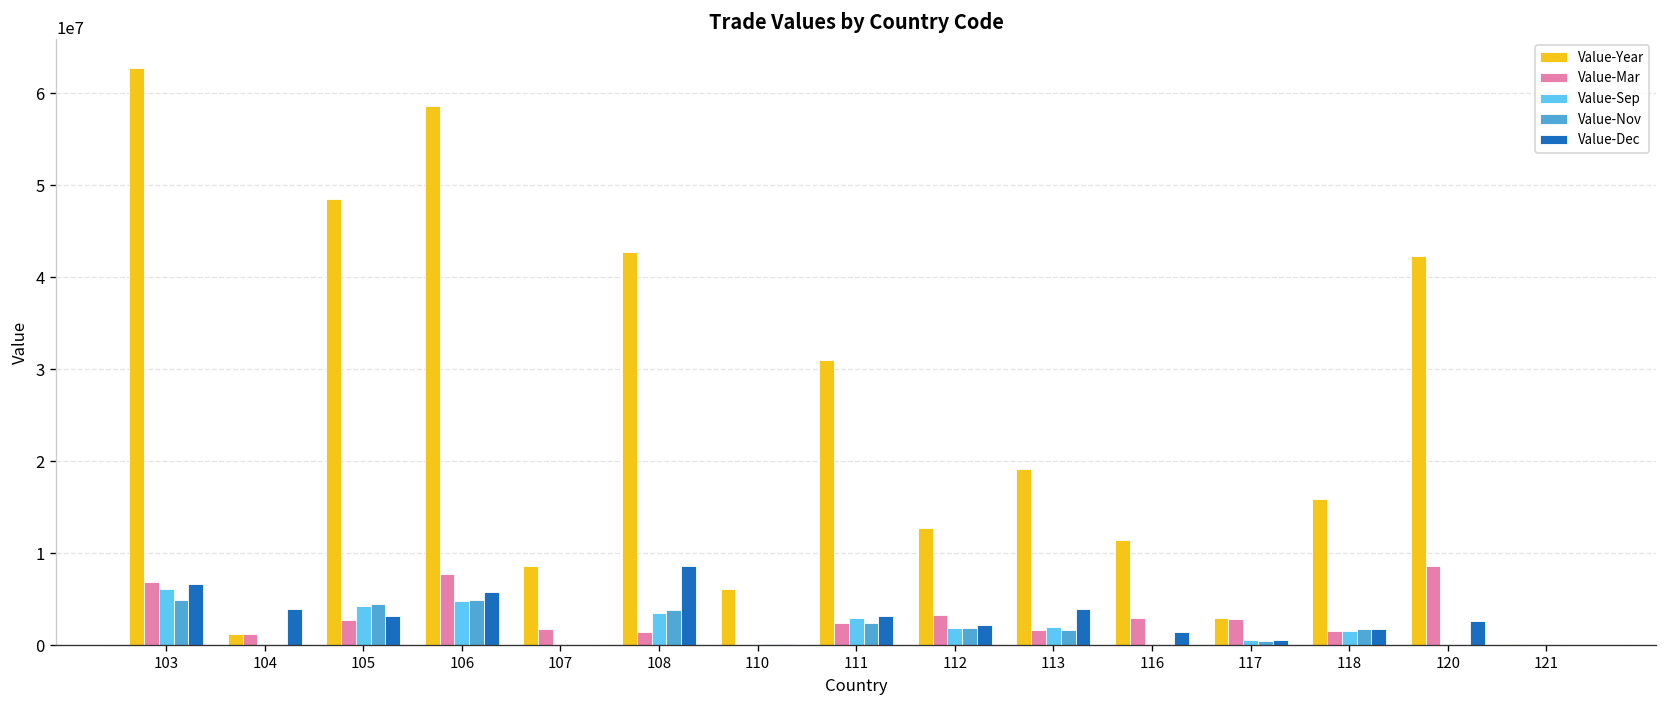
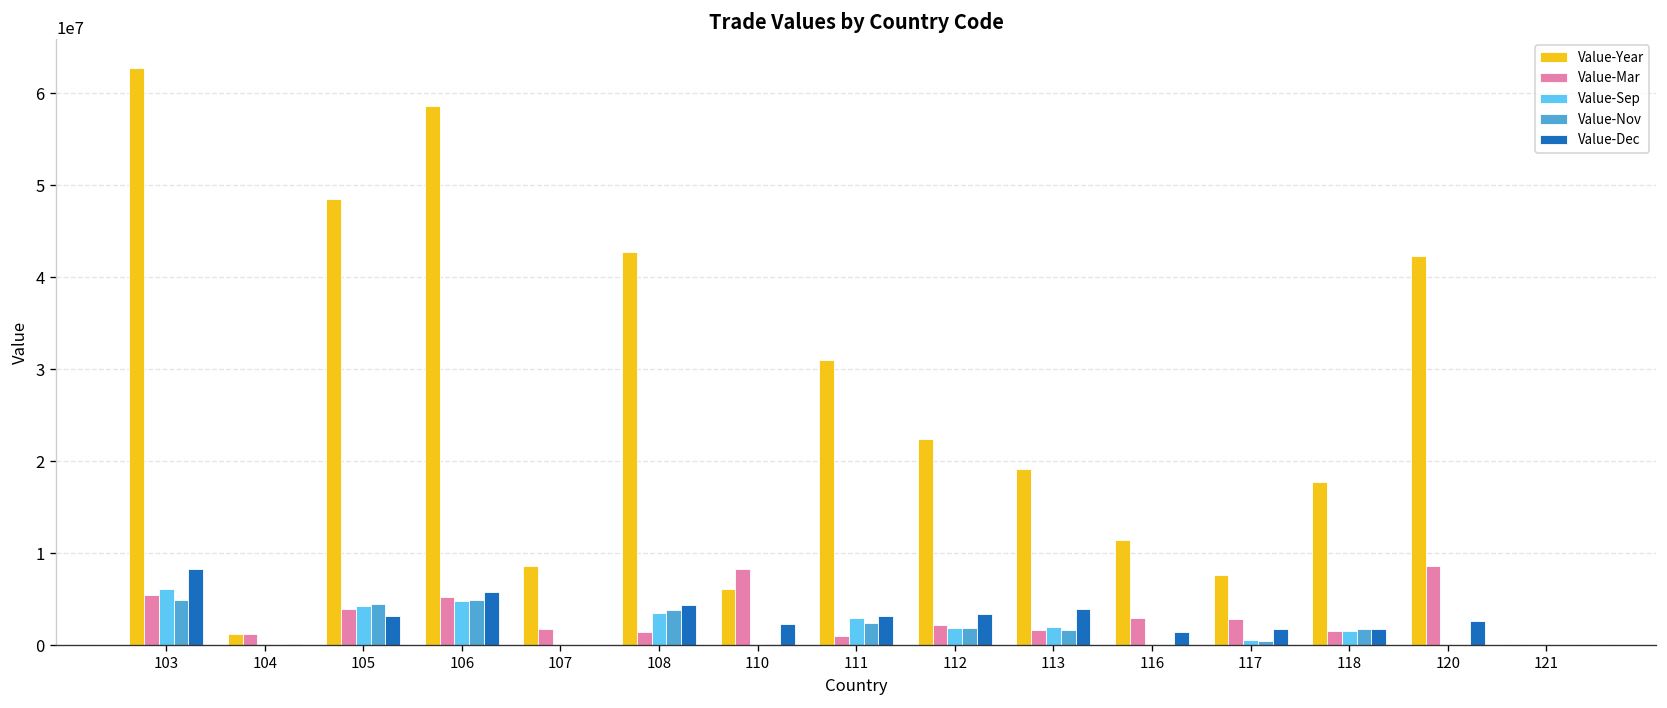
  {
    "Value-Year": {
      "103": 63000000,
      "104": 1000000,
      "105": 48000000,
      "106": 59000000,
      "107": 9000000,
      "108": 43000000,
      "110": 6000000,
      "111": 31000000,
-     "112": 13000000,
+     "112": 22000000,
      "113": 19000000,
      "116": 11000000,
-     "117": 3000000,
-     "118": 16000000,
+     "117": 8000000,
+     "118": 18000000,
      "120": 42000000
    },
    "Value-Mar": {
-     "103": 7000000,
+     "103": 5000000,
      "104": 1000000,
-     "105": 3000000,
-     "106": 8000000,
+     "105": 4000000,
+     "106": 5000000,
      "107": 2000000,
      "108": 1000000,
-     "110": 0,
-     "111": 2000000,
-     "112": 3000000,
+     "110": 8000000,
+     "111": 1000000,
+     "112": 2000000,
      "113": 2000000,
      "116": 3000000,
      "117": 3000000,
      "118": 2000000,
      "120": 9000000
    },
    "Value-Dec": {
-     "103": 7000000,
-     "104": 4000000,
+     "103": 8000000,
+     "104": 0,
      "105": 3000000,
      "106": 6000000,
-     "108": 9000000,
-     "110": 0,
+     "108": 4000000,
+     "110": 2000000,
      "111": 3000000,
-     "112": 2000000,
+     "112": 3000000,
      "113": 4000000,
      "116": 1000000,
-     "117": 1000000,
+     "117": 2000000,
      "118": 2000000,
      "120": 3000000
    }
  }
